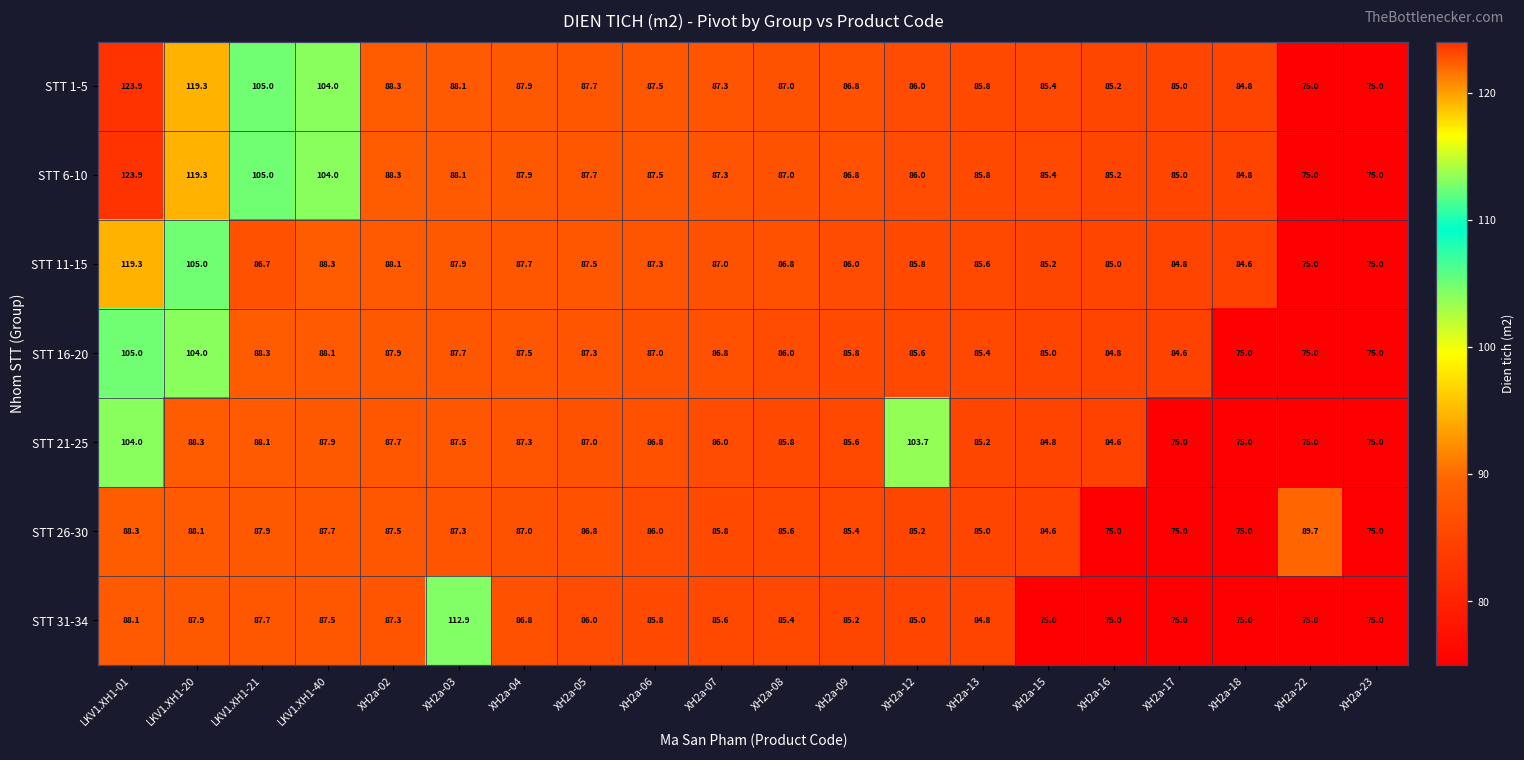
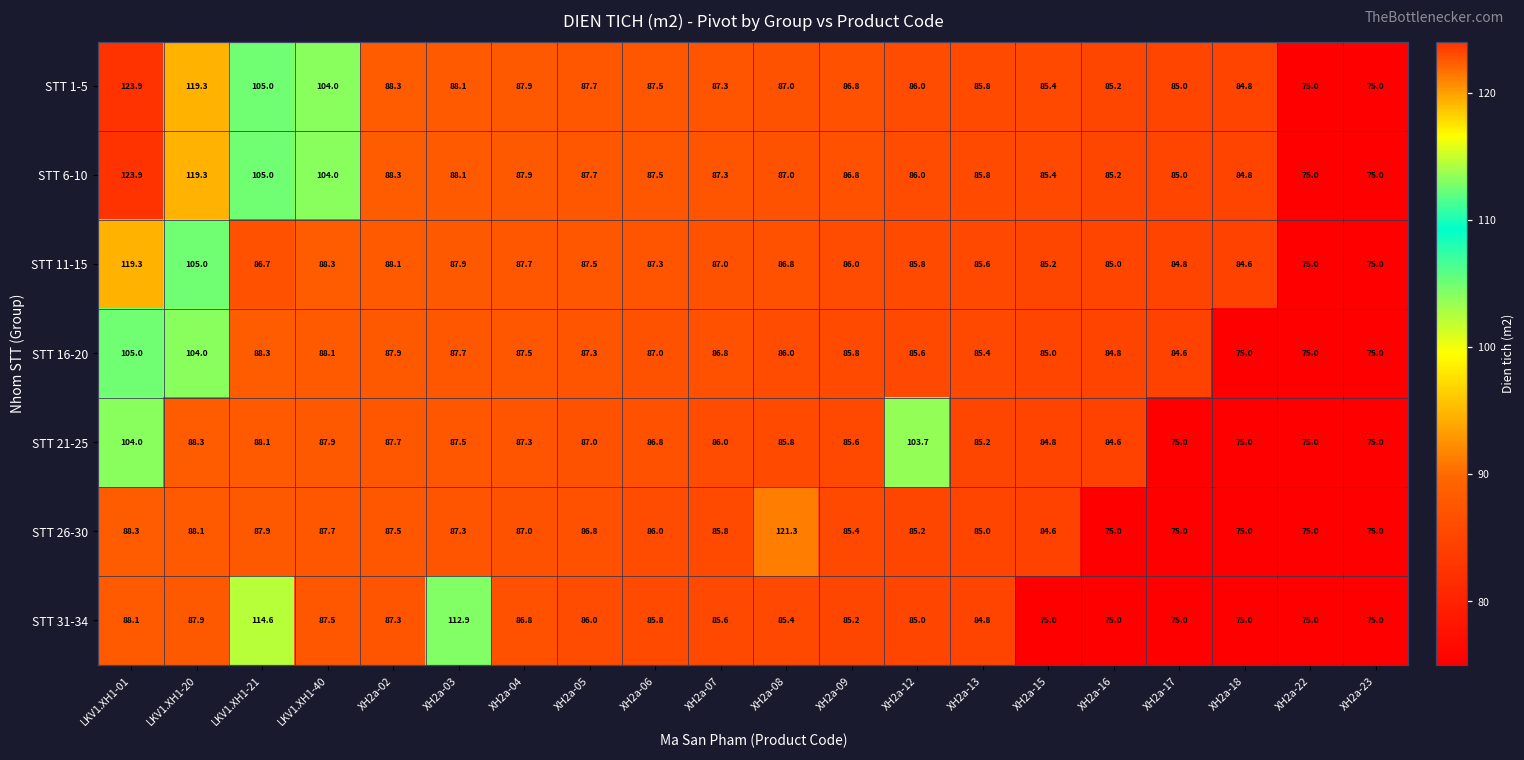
  {
    "STT 1-5": {
      "LKV1.XH1-01": 123.9,
      "LKV1.XH1-20": 119.3,
      "LKV1.XH1-21": 105.0,
      "LKV1.XH1-40": 104.0,
      "XH2a-02": 88.3,
      "XH2a-03": 88.1,
      "XH2a-04": 87.9,
      "XH2a-05": 87.7,
      "XH2a-06": 87.5,
      "XH2a-07": 87.3,
      "XH2a-08": 87.0,
      "XH2a-09": 86.8,
      "XH2a-12": 86.0,
      "XH2a-13": 85.8,
      "XH2a-15": 85.4,
      "XH2a-16": 85.2,
      "XH2a-17": 85.0,
      "XH2a-18": 84.8,
      "XH2a-22": 75.0,
      "XH2a-23": 75.0
    },
    "STT 6-10": {
      "LKV1.XH1-01": 123.9,
      "LKV1.XH1-20": 119.3,
      "LKV1.XH1-21": 105.0,
      "LKV1.XH1-40": 104.0,
      "XH2a-02": 88.3,
      "XH2a-03": 88.1,
      "XH2a-04": 87.9,
      "XH2a-05": 87.7,
      "XH2a-06": 87.5,
      "XH2a-07": 87.3,
      "XH2a-08": 87.0,
      "XH2a-09": 86.8,
      "XH2a-12": 86.0,
      "XH2a-13": 85.8,
      "XH2a-15": 85.4,
      "XH2a-16": 85.2,
      "XH2a-17": 85.0,
      "XH2a-18": 84.8,
      "XH2a-22": 75.0,
      "XH2a-23": 75.0
    },
    "STT 11-15": {
      "LKV1.XH1-01": 119.3,
      "LKV1.XH1-20": 105.0,
      "LKV1.XH1-21": 86.7,
      "LKV1.XH1-40": 88.3,
      "XH2a-02": 88.1,
      "XH2a-03": 87.9,
      "XH2a-04": 87.7,
      "XH2a-05": 87.5,
      "XH2a-06": 87.3,
      "XH2a-07": 87.0,
      "XH2a-08": 86.8,
      "XH2a-09": 86.0,
      "XH2a-12": 85.8,
      "XH2a-13": 85.6,
      "XH2a-15": 85.2,
      "XH2a-16": 85.0,
      "XH2a-17": 84.8,
      "XH2a-18": 84.6,
      "XH2a-22": 75.0,
      "XH2a-23": 75.0
    },
    "STT 16-20": {
      "LKV1.XH1-01": 105.0,
      "LKV1.XH1-20": 104.0,
      "LKV1.XH1-21": 88.3,
      "LKV1.XH1-40": 88.1,
      "XH2a-02": 87.9,
      "XH2a-03": 87.7,
      "XH2a-04": 87.5,
      "XH2a-05": 87.3,
      "XH2a-06": 87.0,
      "XH2a-07": 86.8,
      "XH2a-08": 86.0,
      "XH2a-09": 85.8,
      "XH2a-12": 85.6,
      "XH2a-13": 85.4,
      "XH2a-15": 85.0,
      "XH2a-16": 84.8,
      "XH2a-17": 84.6,
      "XH2a-18": 75.0,
      "XH2a-22": 75.0,
      "XH2a-23": 75.0
    },
    "STT 21-25": {
      "LKV1.XH1-01": 104.0,
      "LKV1.XH1-20": 88.3,
      "LKV1.XH1-21": 88.1,
      "LKV1.XH1-40": 87.9,
      "XH2a-02": 87.7,
      "XH2a-03": 87.5,
      "XH2a-04": 87.3,
      "XH2a-05": 87.0,
      "XH2a-06": 86.8,
      "XH2a-07": 86.0,
      "XH2a-08": 85.8,
      "XH2a-09": 85.6,
      "XH2a-12": 103.7,
      "XH2a-13": 85.2,
      "XH2a-15": 84.8,
      "XH2a-16": 84.6,
      "XH2a-17": 75.0,
      "XH2a-18": 75.0,
      "XH2a-22": 75.0,
      "XH2a-23": 75.0
    },
    "STT 26-30": {
      "LKV1.XH1-01": 88.3,
      "LKV1.XH1-20": 88.1,
      "LKV1.XH1-21": 87.9,
      "LKV1.XH1-40": 87.7,
      "XH2a-02": 87.5,
      "XH2a-03": 87.3,
      "XH2a-04": 87.0,
      "XH2a-05": 86.8,
      "XH2a-06": 86.0,
      "XH2a-07": 85.8,
-     "XH2a-08": 85.6,
+     "XH2a-08": 121.3,
      "XH2a-09": 85.4,
      "XH2a-12": 85.2,
      "XH2a-13": 85.0,
      "XH2a-15": 84.6,
      "XH2a-16": 75.0,
      "XH2a-17": 75.0,
      "XH2a-18": 75.0,
-     "XH2a-22": 89.7,
+     "XH2a-22": 75.0,
      "XH2a-23": 75.0
    },
    "STT 31-34": {
      "LKV1.XH1-01": 88.1,
      "LKV1.XH1-20": 87.9,
-     "LKV1.XH1-21": 87.7,
+     "LKV1.XH1-21": 114.6,
      "LKV1.XH1-40": 87.5,
      "XH2a-02": 87.3,
      "XH2a-03": 112.9,
      "XH2a-04": 86.8,
      "XH2a-05": 86.0,
      "XH2a-06": 85.8,
      "XH2a-07": 85.6,
      "XH2a-08": 85.4,
      "XH2a-09": 85.2,
      "XH2a-12": 85.0,
      "XH2a-13": 84.8,
      "XH2a-15": 75.0,
      "XH2a-16": 75.0,
      "XH2a-17": 75.0,
      "XH2a-18": 75.0,
      "XH2a-22": 75.0,
      "XH2a-23": 75.0
    }
  }
